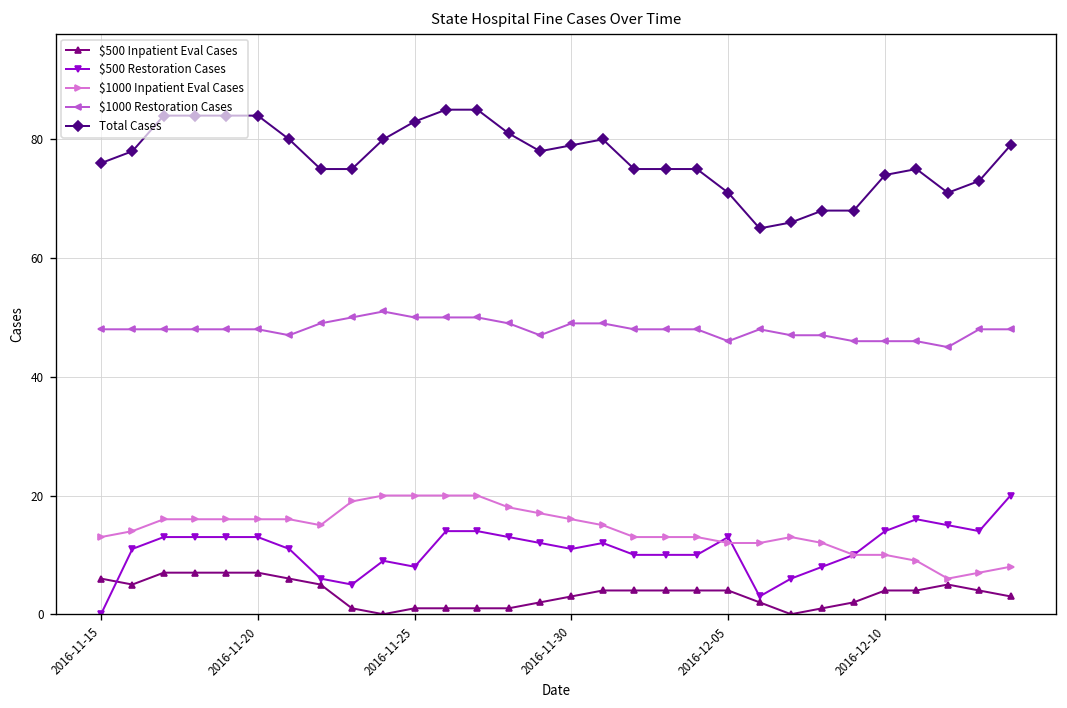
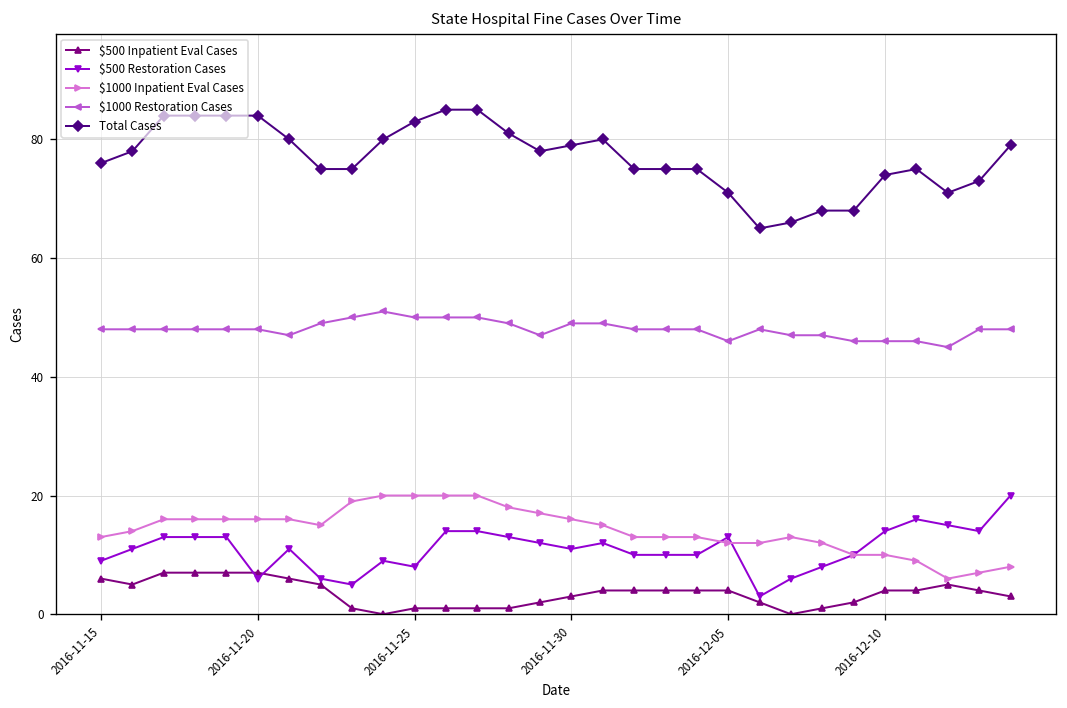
  {
    "$500 Restoration Cases": {
-     "2016-11-15": 0,
-     "2016-11-20": 13,
+     "2016-11-15": 9,
+     "2016-11-20": 6,
      "2016-11-25": 8,
      "2016-11-30": 11,
      "2016-12-05": 13,
      "2016-12-10": 14
    }
  }
